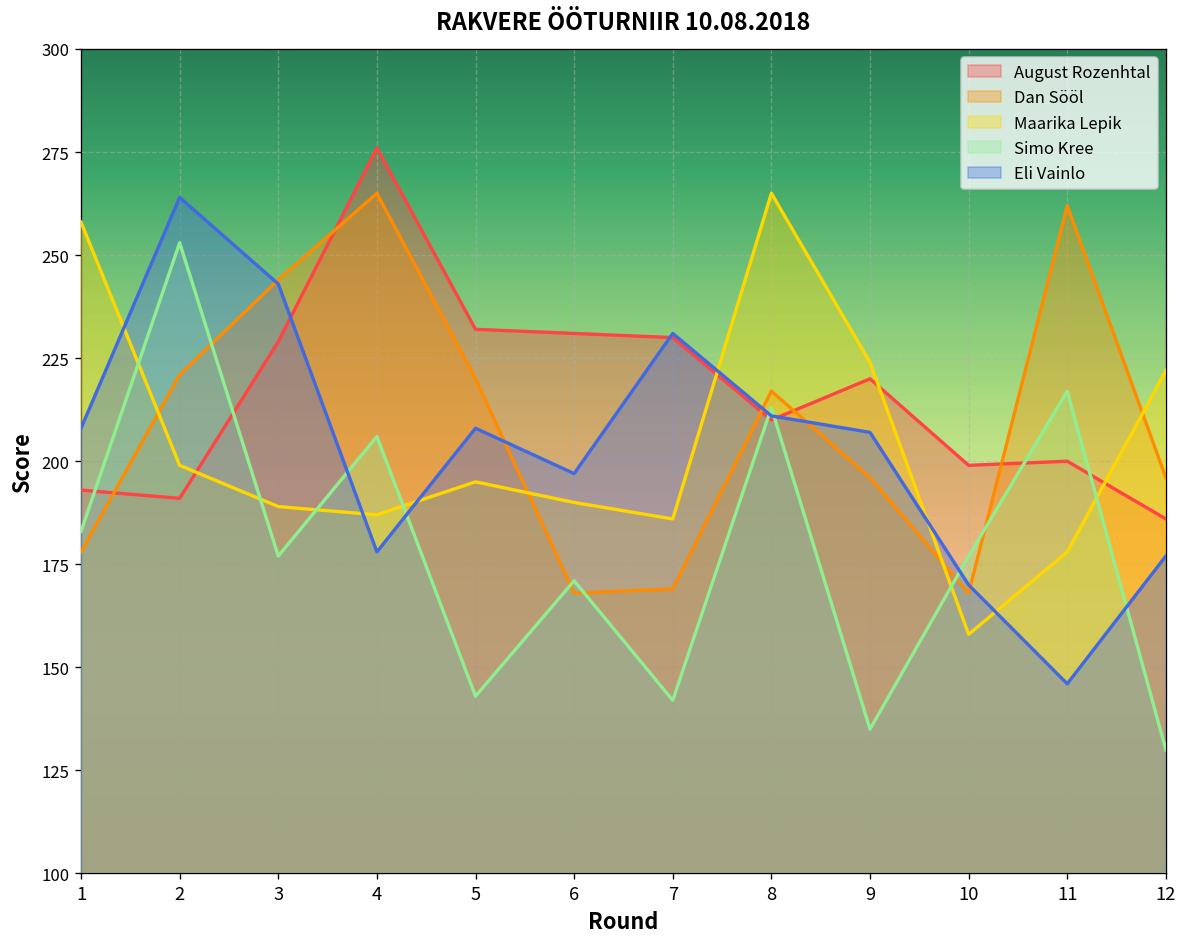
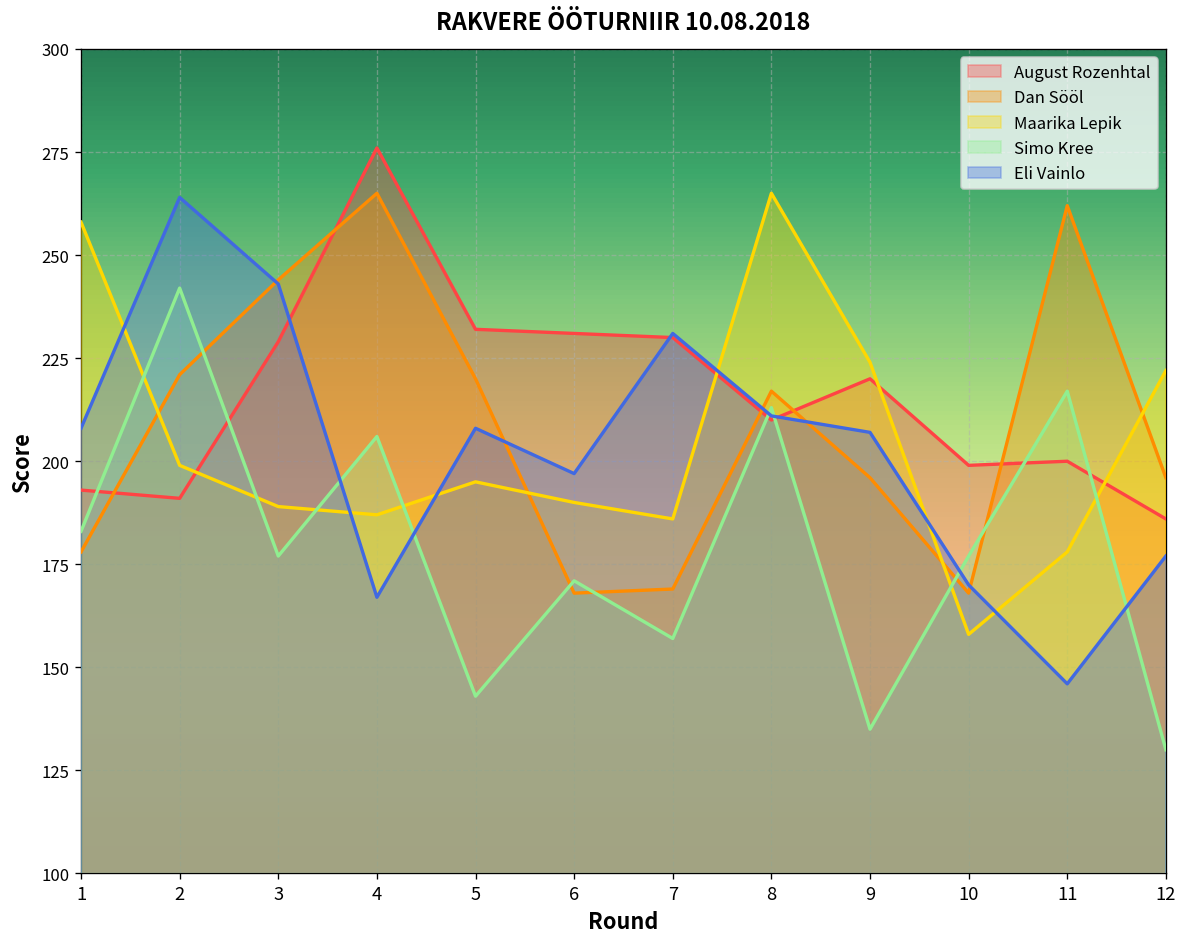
  {
    "Simo Kree": {
      "1": 183,
-     "2": 253,
+     "2": 242,
      "3": 177,
      "4": 206,
      "5": 143,
      "6": 171,
-     "7": 142,
+     "7": 157,
      "8": 213,
      "9": 135,
      "10": 177,
      "11": 217,
      "12": 130
    },
    "Eli Vainlo": {
      "1": 208,
      "2": 264,
      "3": 243,
-     "4": 178,
+     "4": 167,
      "5": 208,
      "6": 197,
      "7": 231,
      "8": 211,
      "9": 207,
      "10": 170,
      "11": 146,
      "12": 177
    }
  }
